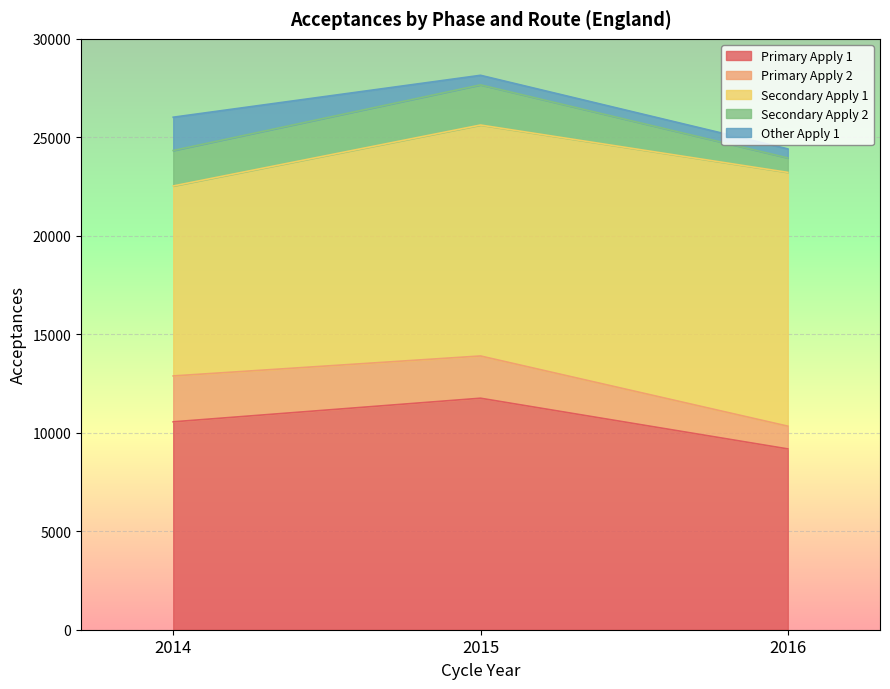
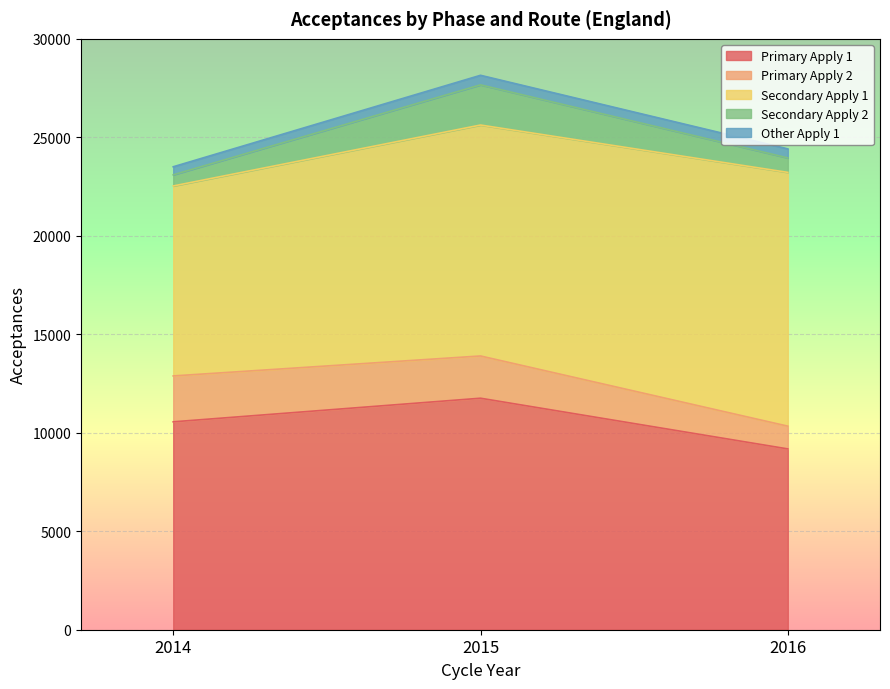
  {
    "Primary Apply 1": {
      "2014": 10600,
      "2015": 11800,
      "2016": 9200
    },
    "Secondary Apply 2": {
-     "2014": 1800,
+     "2014": 600,
      "2015": 2000,
      "2016": 700
    },
    "Other Apply 1": {
-     "2014": 1700,
+     "2014": 400,
      "2015": 500,
      "2016": 500
    }
  }
